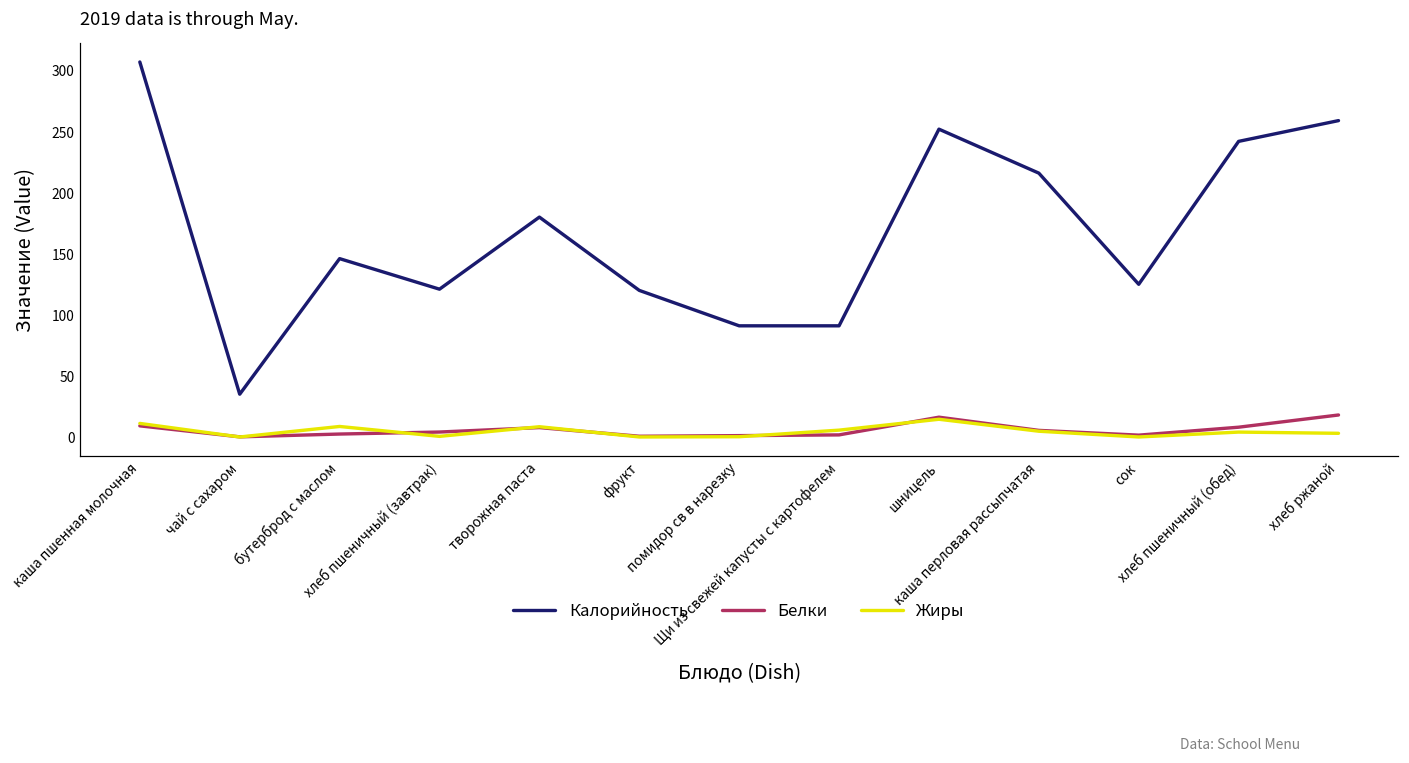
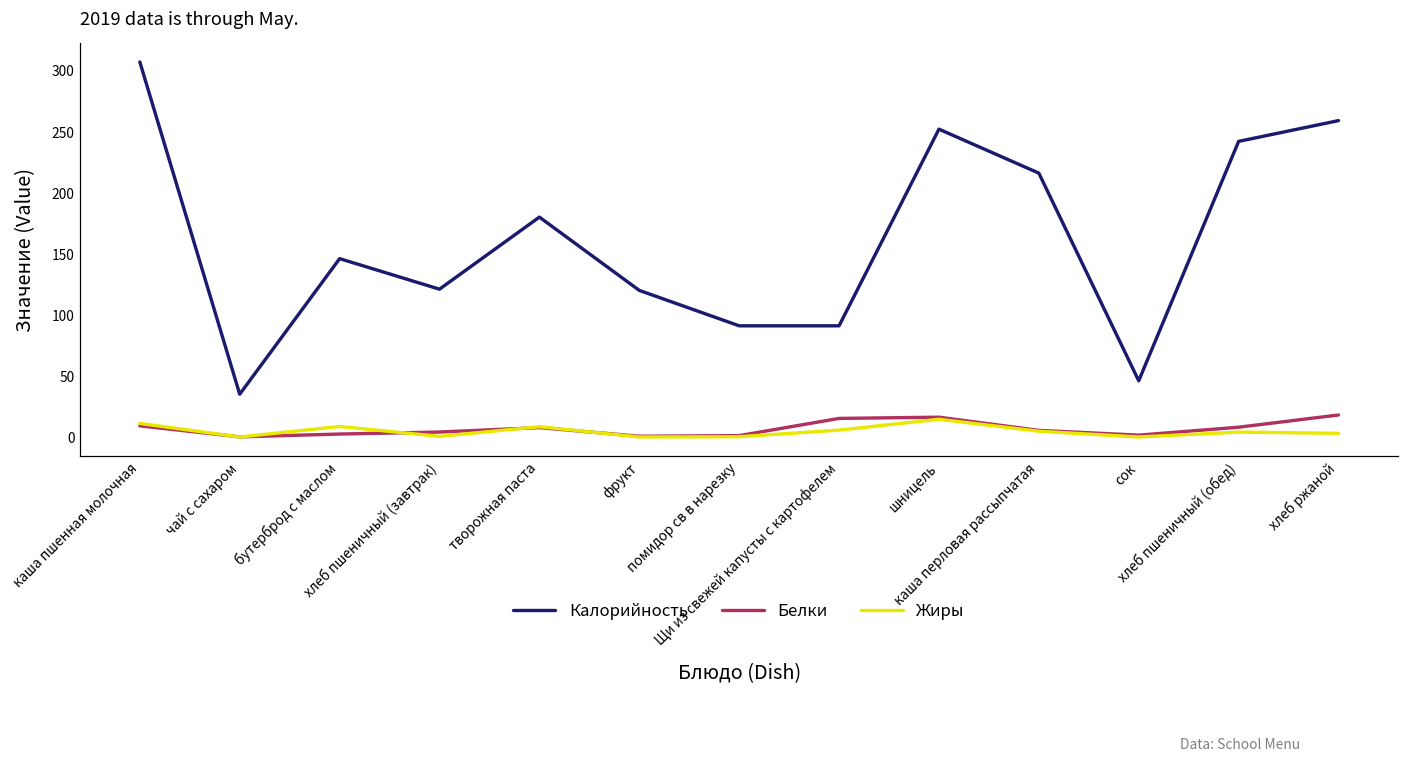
  {
    "Калорийность": {
      "каша пшенная молочная": 307,
      "чай с сахаром": 35,
      "бутерброд с маслом": 146,
      "хлеб пшеничный (завтрак)": 121,
      "творожная паста": 180,
      "фрукт": 120,
      "помидор св в нарезку": 91,
      "Щи из свежей капусты с картофелем": 91,
      "шницель": 252,
      "каша перловая рассыпчатая": 216,
-     "сок": 125,
+     "сок": 46,
      "хлеб пшеничный (обед)": 242,
      "хлеб ржаной": 259
    },
    "Белки": {
      "бутерброд с маслом": 2,
      "хлеб пшеничный (завтрак)": 4,
-     "Щи из свежей капусты с картофелем": 2,
+     "Щи из свежей капусты с картофелем": 15,
      "хлеб пшеничный (обед)": 8,
      "хлеб ржаной": 18
    },
    "Жиры": {
      "бутерброд с маслом": 9,
      "хлеб пшеничный (завтрак)": 1,
      "Щи из свежей капусты с картофелем": 6,
      "хлеб пшеничный (обед)": 4,
      "хлеб ржаной": 3
    }
  }
